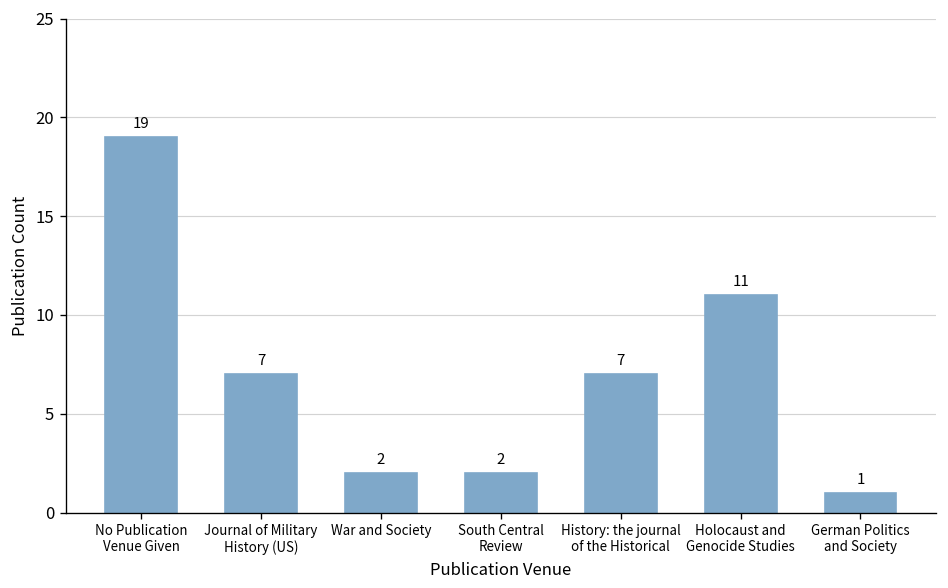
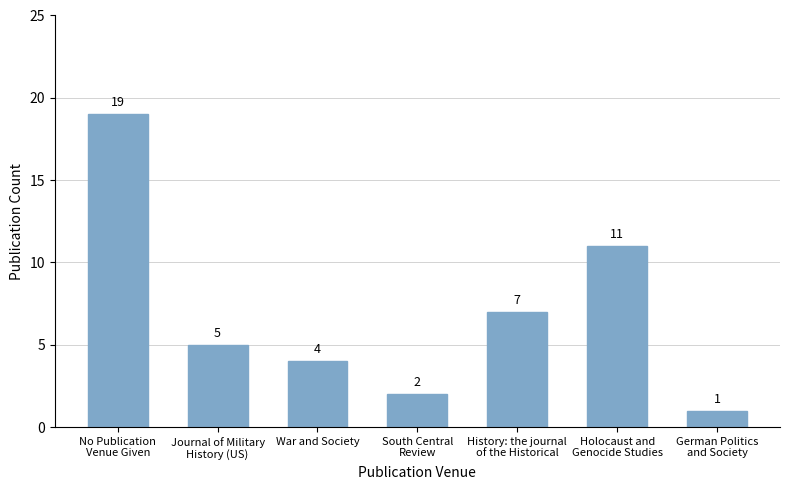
  {
    "No Publication Venue Given": 19,
-   "Journal of Military History (US)": 7,
-   "War and Society": 2,
+   "Journal of Military History (US)": 5,
+   "War and Society": 4,
    "South Central Review": 2,
    "History: the journal of the Historical": 7,
    "Holocaust and Genocide Studies": 11,
    "German Politics and Society": 1
  }
